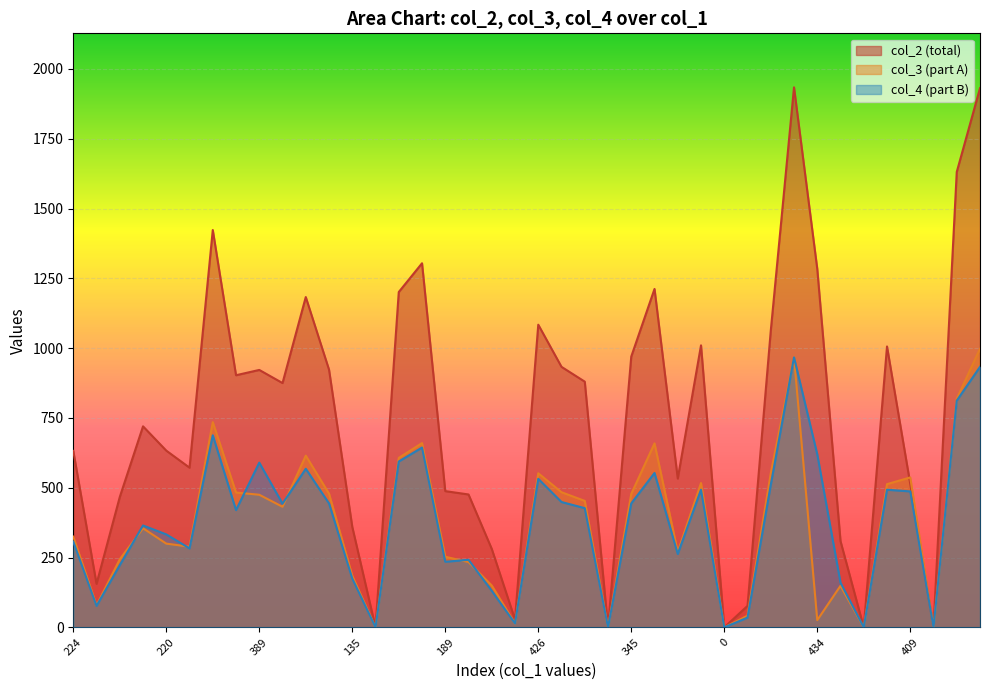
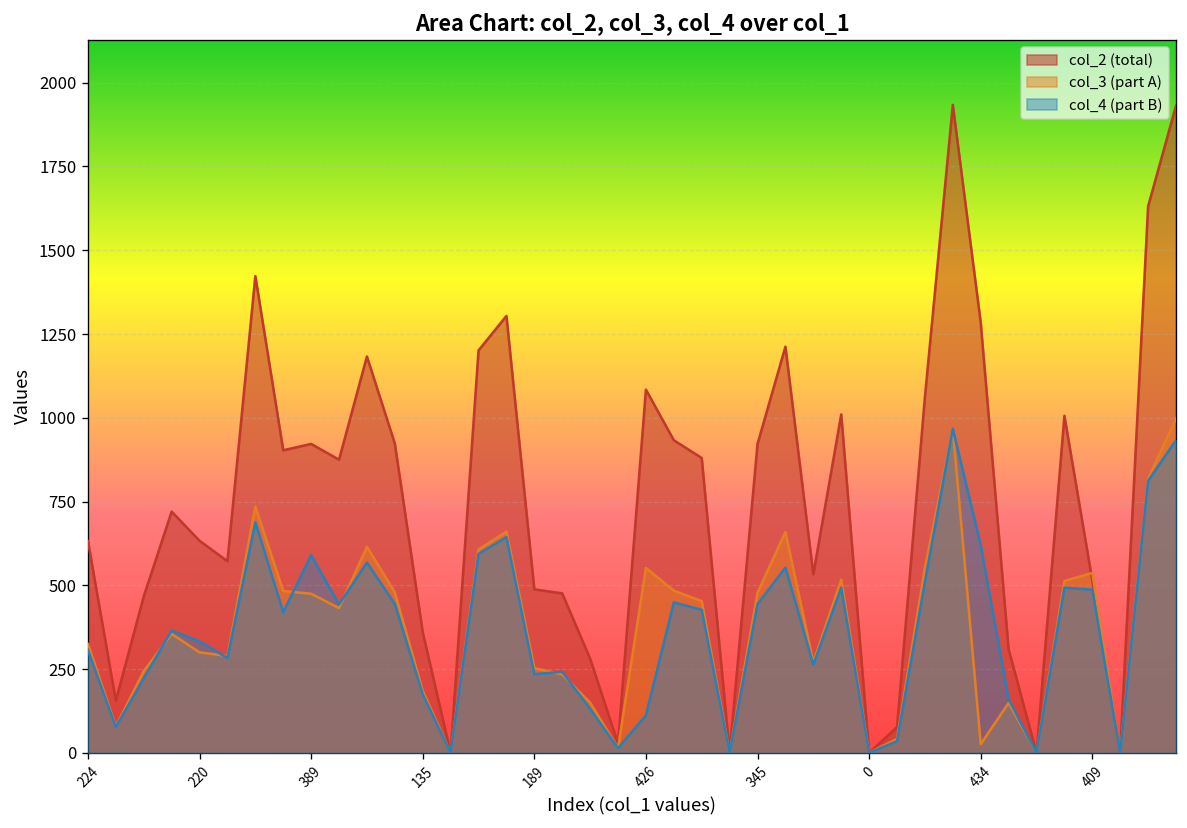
  {
    "col_2 (total)": {
      "224": 630,
      "220": 630,
      "389": 920,
      "135": 360,
      "189": 490,
      "426": 1080,
-     "345": 970,
+     "345": 920,
      "434": 1280,
      "409": 510
    },
    "col_3 (part A)": {
      "224": 330,
      "220": 300,
      "389": 480,
      "135": 190,
      "189": 250,
      "426": 550,
      "345": 480,
      "434": 30,
      "409": 540
    },
    "col_4 (part B)": {
      "224": 310,
      "220": 330,
      "389": 590,
      "135": 180,
      "189": 240,
-     "426": 530,
+     "426": 110,
      "345": 440,
      "434": 620,
      "409": 490
    }
  }
